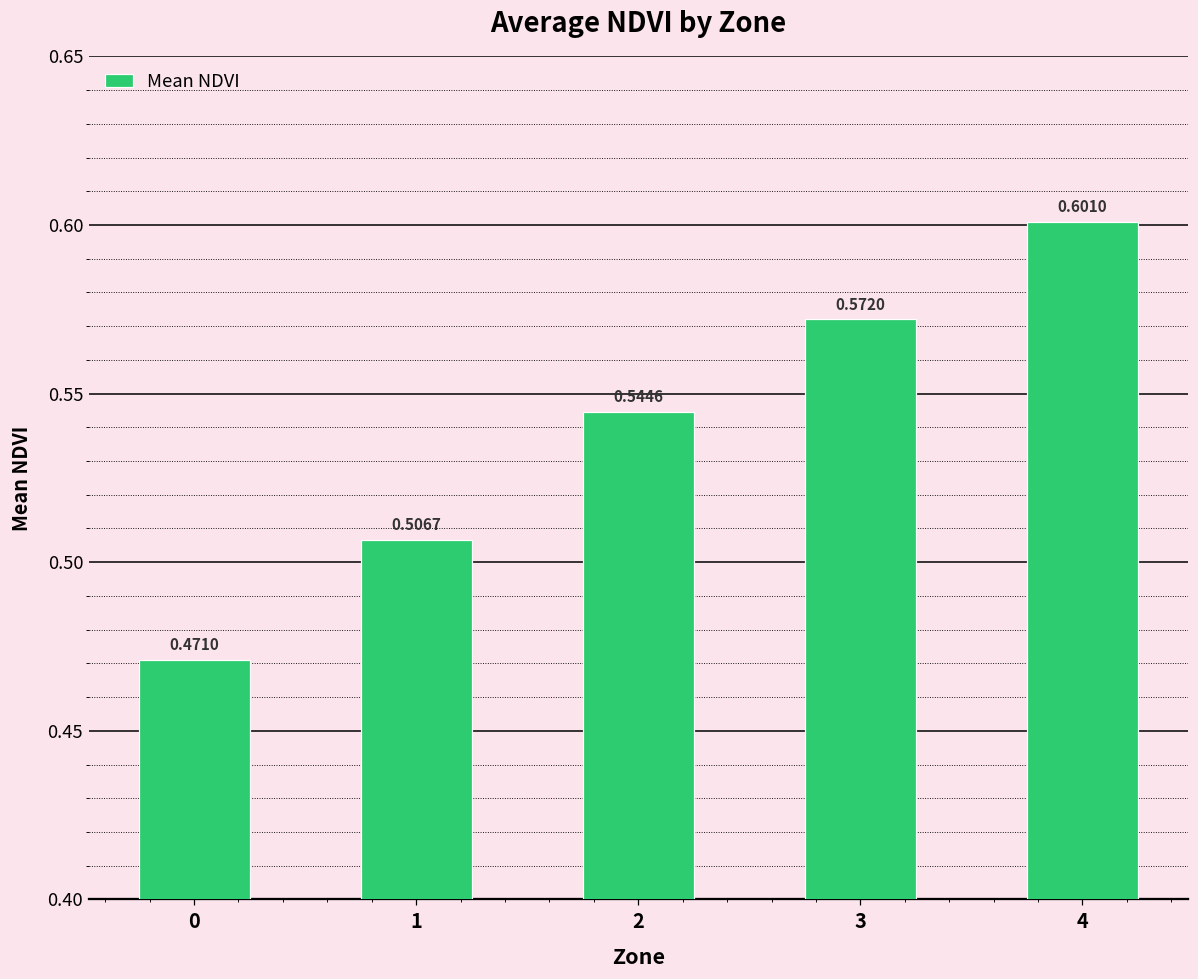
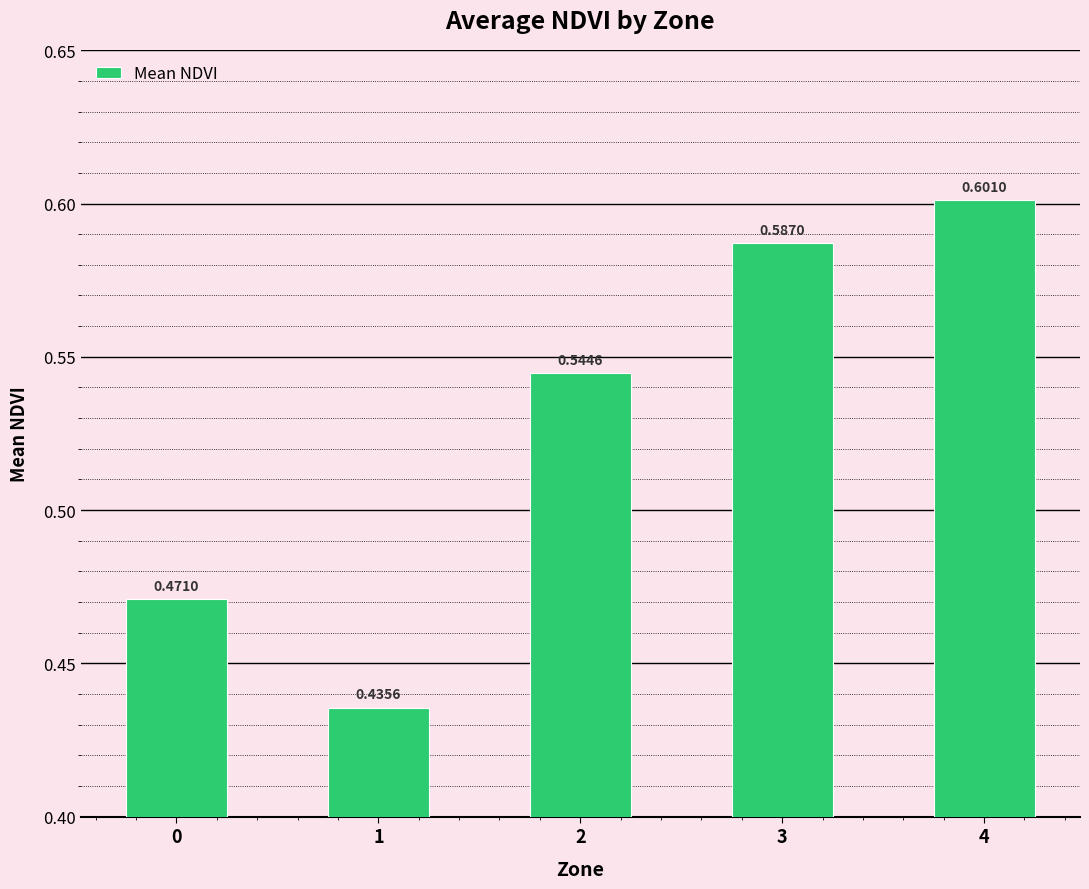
  {
    "0": 0.4710,
-   "1": 0.5067,
+   "1": 0.4356,
    "2": 0.5446,
-   "3": 0.5720,
+   "3": 0.5870,
    "4": 0.6010
  }
